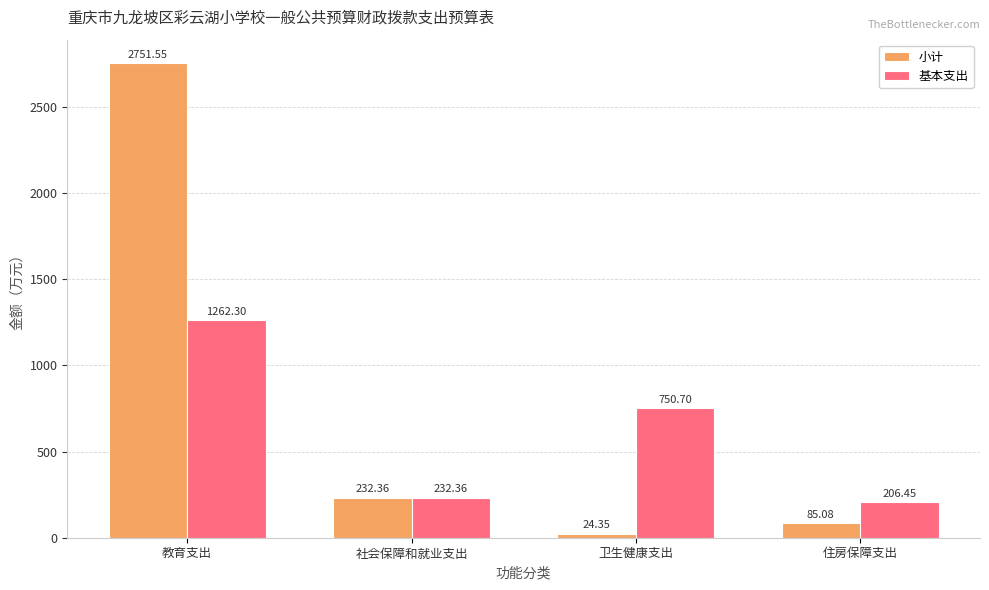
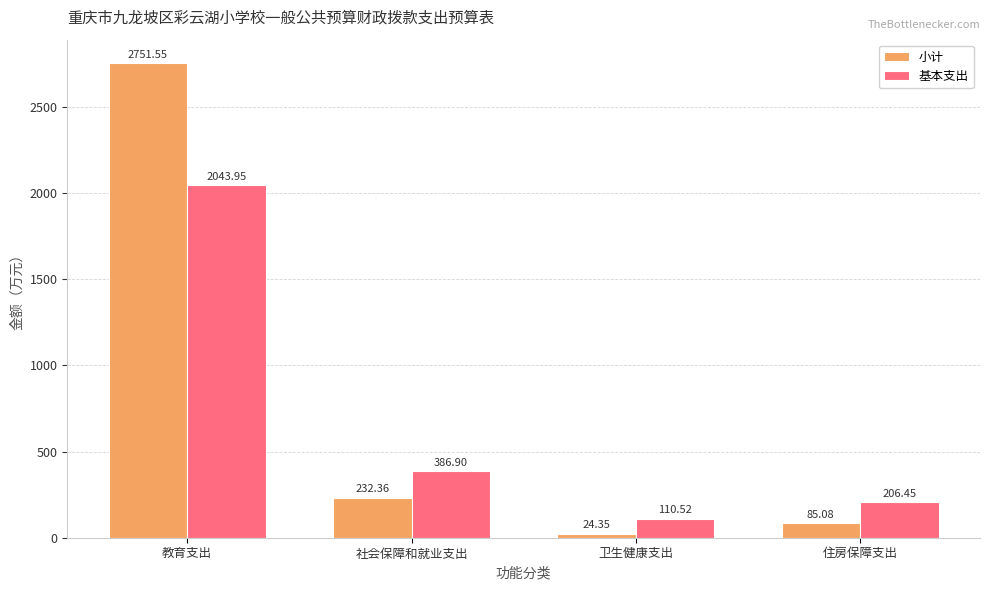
  {
    "小计": {
      "教育支出": 2751.55,
      "社会保障和就业支出": 232.36,
      "卫生健康支出": 24.35,
      "住房保障支出": 85.08
    },
    "基本支出": {
-     "教育支出": 1262.30,
-     "社会保障和就业支出": 232.36,
-     "卫生健康支出": 750.70,
+     "教育支出": 2043.95,
+     "社会保障和就业支出": 386.90,
+     "卫生健康支出": 110.52,
      "住房保障支出": 206.45
    }
  }
